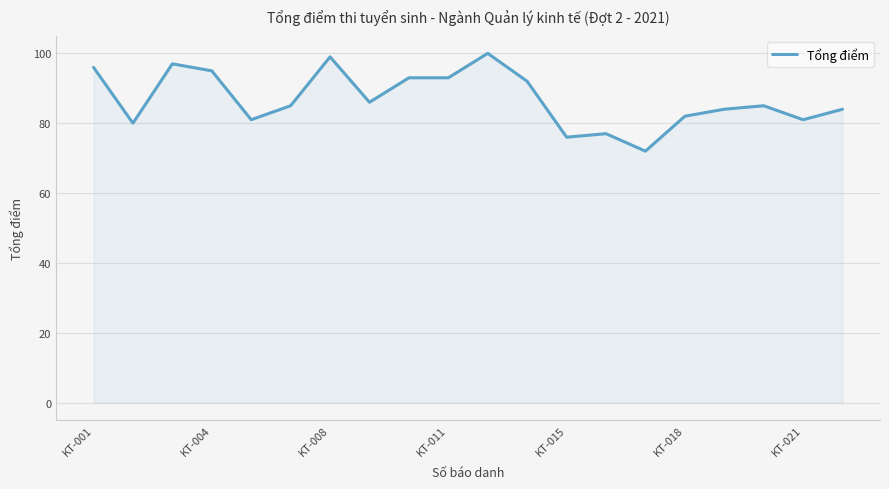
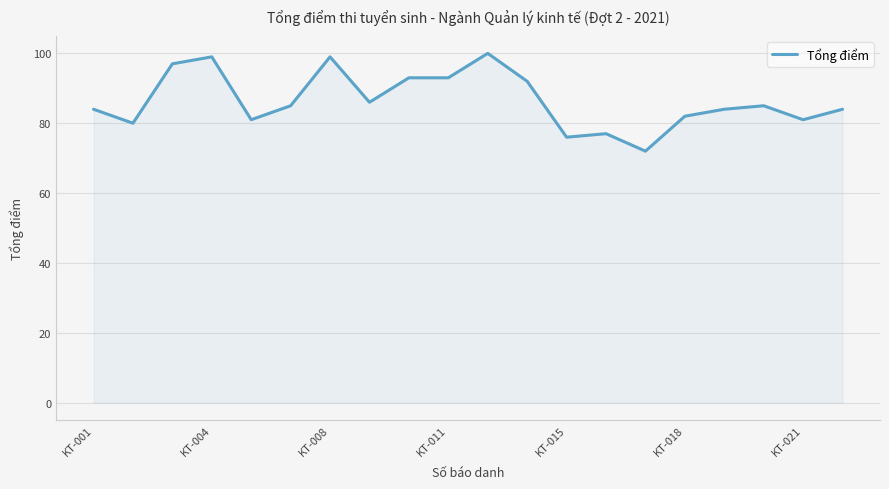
  {
-   "KT-001": 96,
-   "KT-004": 95,
+   "KT-001": 84,
+   "KT-004": 99,
    "KT-008": 99,
    "KT-011": 93,
    "KT-015": 76,
    "KT-018": 82,
    "KT-021": 81
  }
